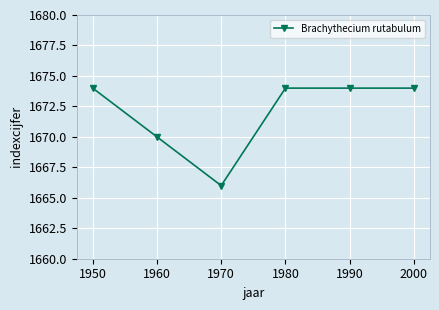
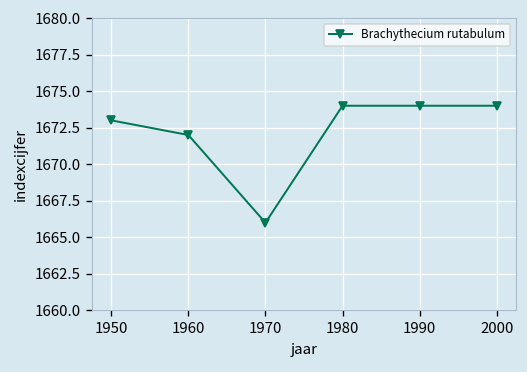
  {
-   "1950": 1674,
-   "1960": 1670,
+   "1950": 1673,
+   "1960": 1672,
    "1970": 1666,
    "1980": 1674,
    "1990": 1674,
    "2000": 1674
  }
